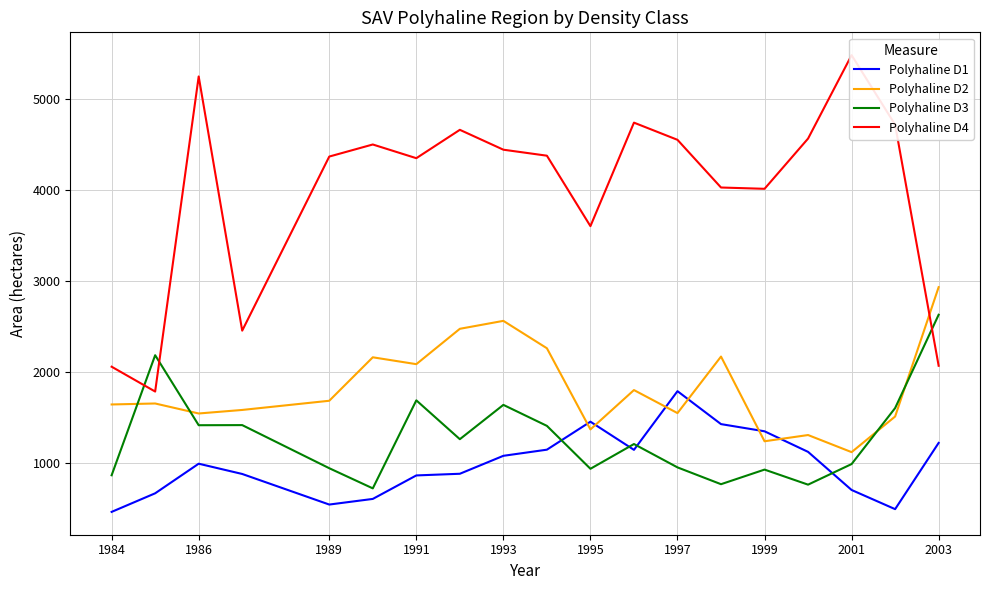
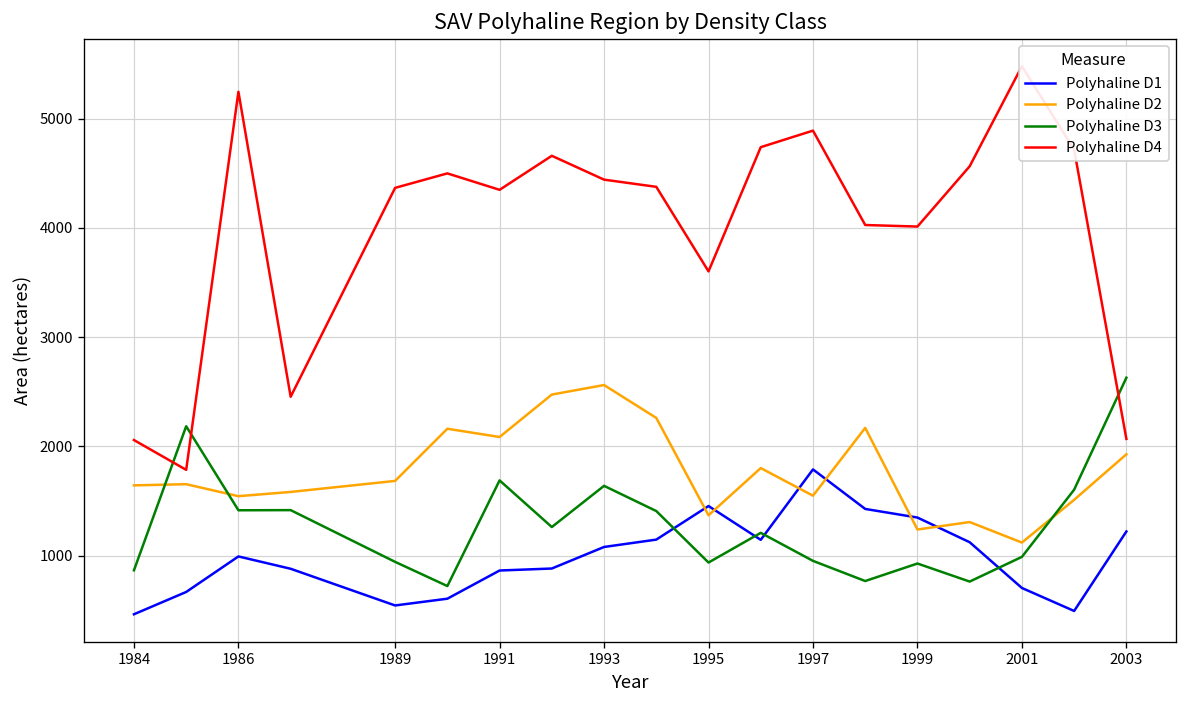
  {
    "Polyhaline D1": {
      "1984": 500,
      "1986": 1000,
      "1989": 500,
      "1991": 900,
      "1993": 1100,
      "1995": 1500,
      "1997": 1800,
      "1999": 1300,
      "2001": 700,
      "2003": 1200
    },
    "Polyhaline D2": {
      "1984": 1600,
      "1986": 1500,
      "1989": 1700,
      "1991": 2100,
      "1993": 2600,
      "1995": 1400,
      "1997": 1500,
      "1999": 1200,
      "2001": 1100,
-     "2003": 2900
+     "2003": 1900
    },
    "Polyhaline D3": {
      "1984": 900,
      "1986": 1400,
      "1989": 900,
      "1991": 1700,
      "1993": 1600,
      "1995": 900,
      "1997": 1000,
      "1999": 900,
      "2001": 1000,
      "2003": 2600
    },
    "Polyhaline D4": {
      "1984": 2100,
      "1986": 5200,
      "1989": 4400,
      "1991": 4300,
      "1993": 4400,
      "1995": 3600,
-     "1997": 4600,
+     "1997": 4900,
      "1999": 4000,
      "2003": 2100
    }
  }
